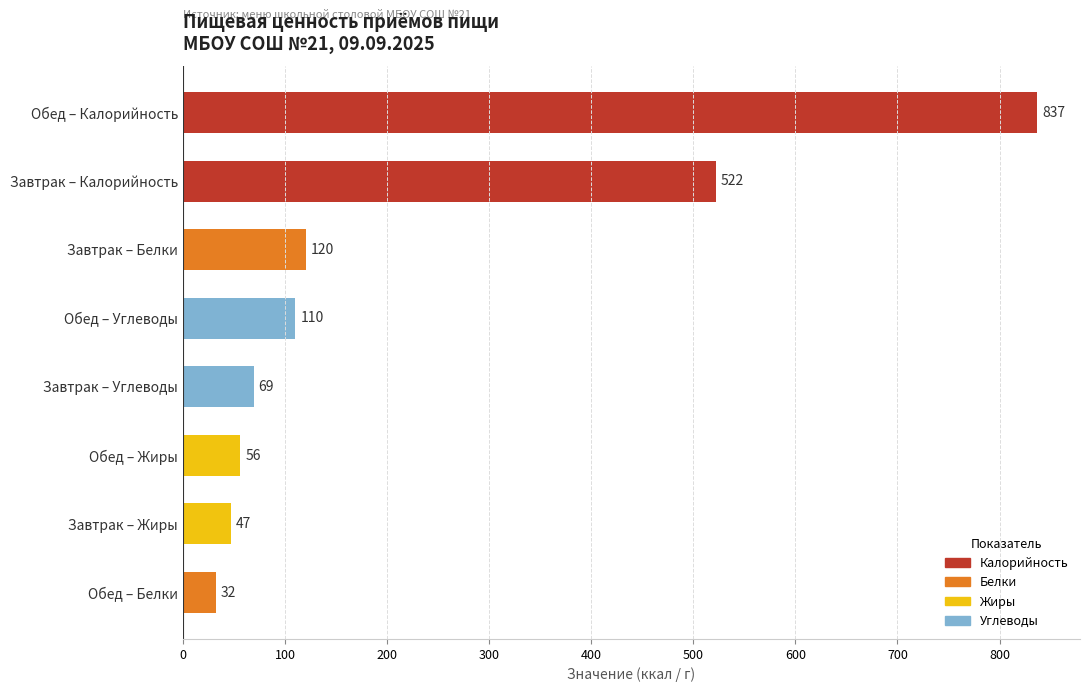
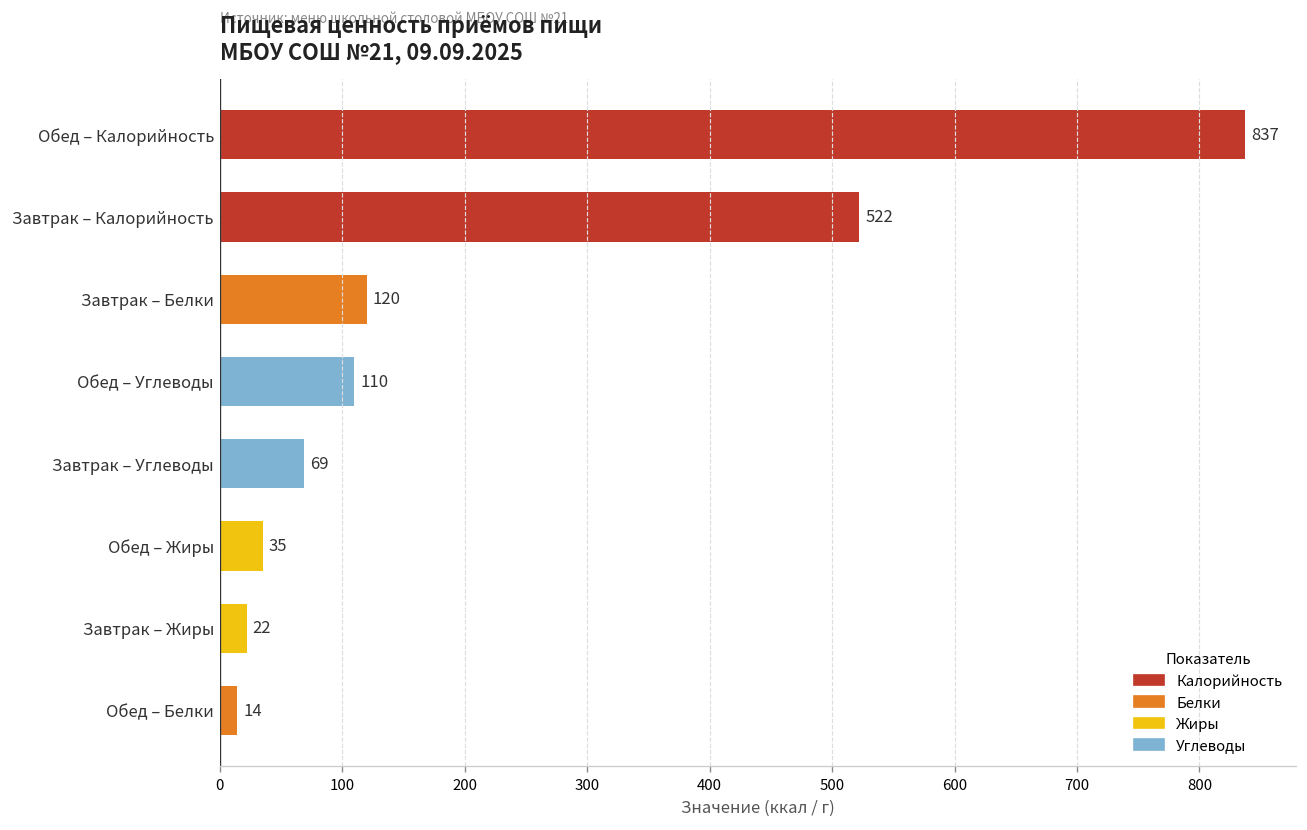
  {
    "Обед – Калорийность": 837,
    "Завтрак – Калорийность": 522,
    "Завтрак – Белки": 120,
    "Обед – Углеводы": 110,
    "Завтрак – Углеводы": 69,
-   "Обед – Жиры": 56,
-   "Завтрак – Жиры": 47,
-   "Обед – Белки": 32
+   "Обед – Жиры": 35,
+   "Завтрак – Жиры": 22,
+   "Обед – Белки": 14
  }
